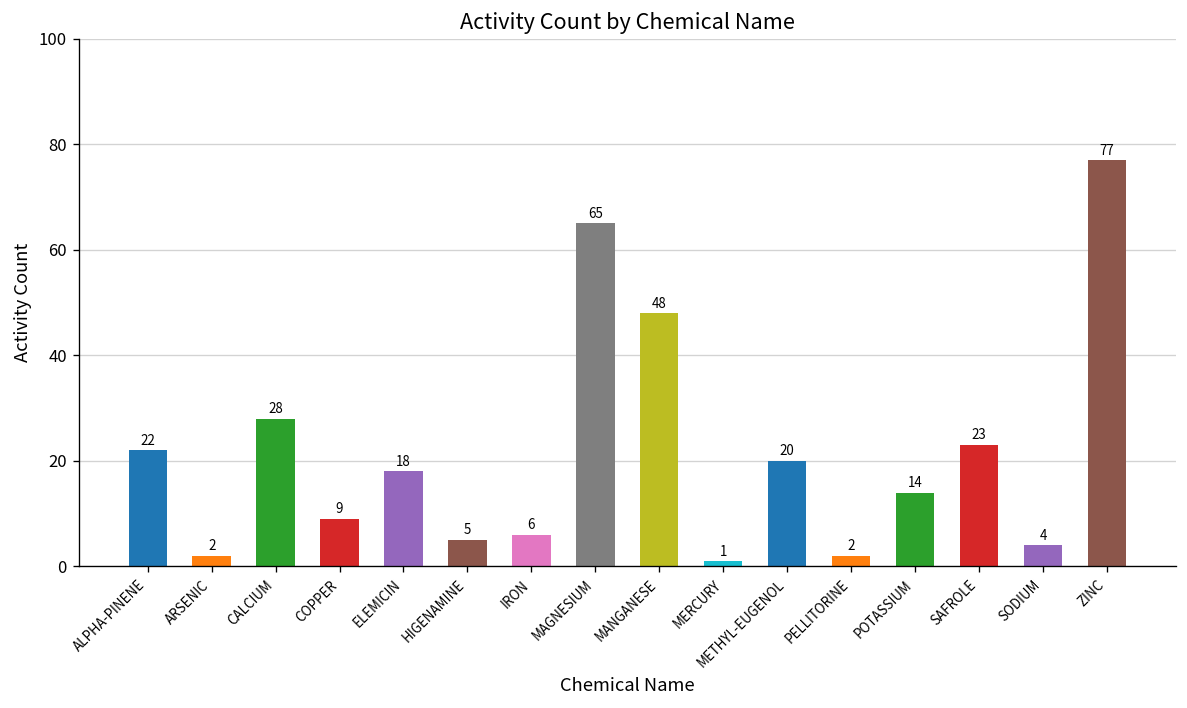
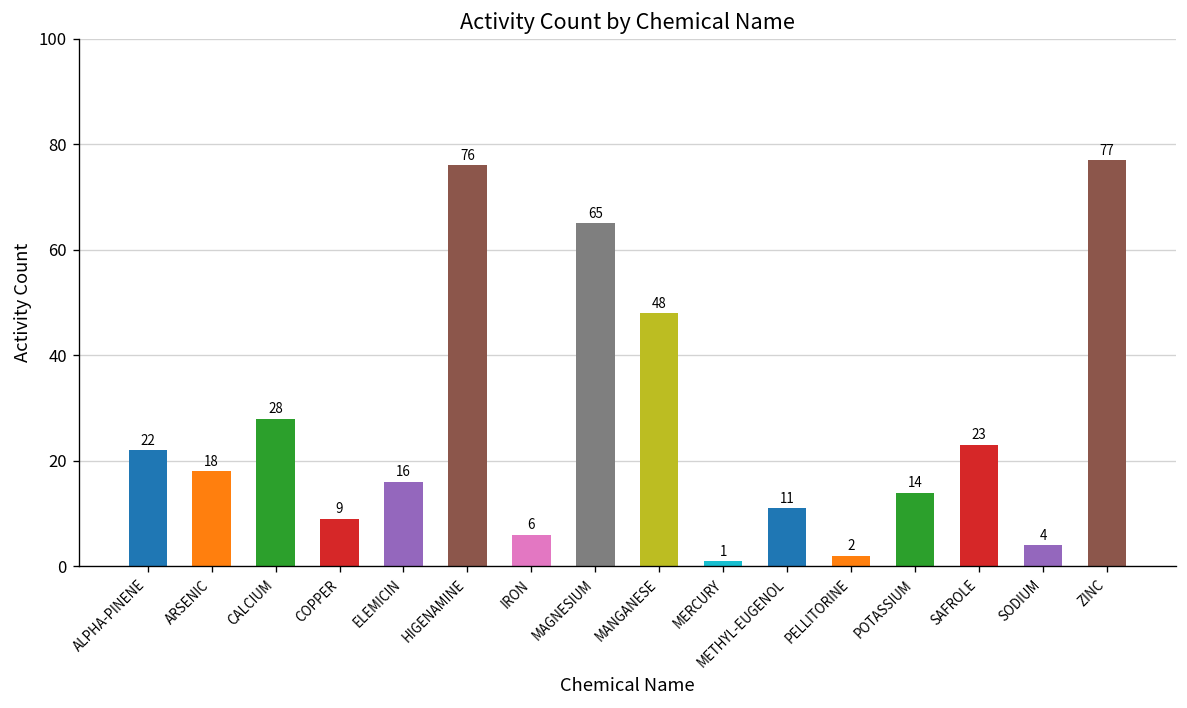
  {
    "ALPHA-PINENE": 22,
-   "ARSENIC": 2,
+   "ARSENIC": 18,
    "CALCIUM": 28,
    "COPPER": 9,
-   "ELEMICIN": 18,
-   "HIGENAMINE": 5,
+   "ELEMICIN": 16,
+   "HIGENAMINE": 76,
    "IRON": 6,
    "MAGNESIUM": 65,
    "MANGANESE": 48,
    "MERCURY": 1,
-   "METHYL-EUGENOL": 20,
+   "METHYL-EUGENOL": 11,
    "PELLITORINE": 2,
    "POTASSIUM": 14,
    "SAFROLE": 23,
    "SODIUM": 4,
    "ZINC": 77
  }
